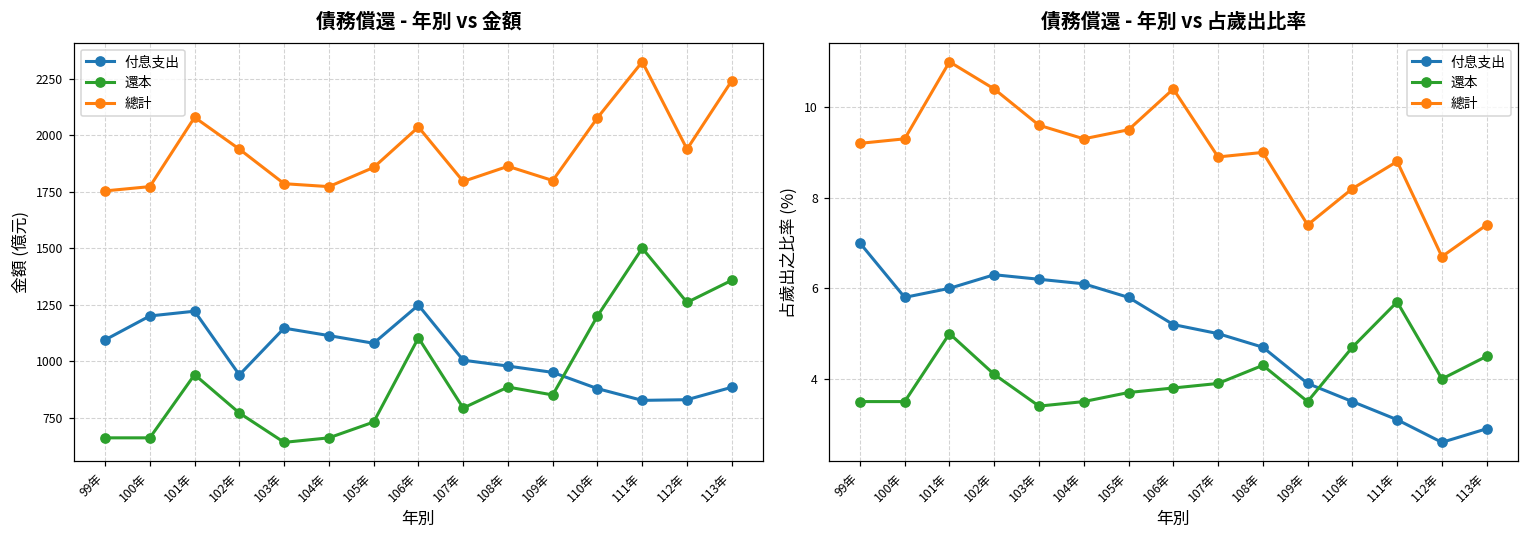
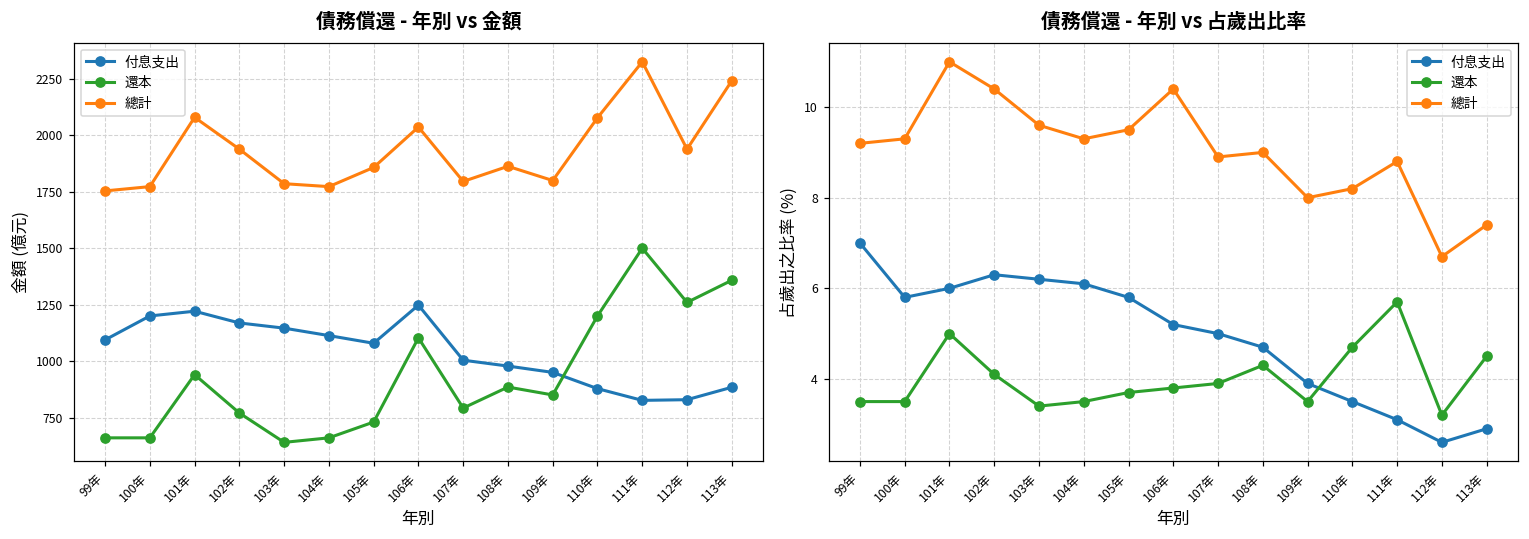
  {
    "債務償還 - 年別 vs 金額": {
      "付息支出": {
        "99年": 1090,
        "100年": 1200,
        "101年": 1220,
-       "102年": 940,
+       "102年": 1170,
        "103年": 1150,
        "104年": 1110,
        "105年": 1080,
        "106年": 1250,
        "107年": 1000,
        "108年": 980,
        "109年": 950,
        "110年": 880,
        "111年": 830,
        "112年": 830,
        "113年": 880
      },
      "還本": {
        "99年": 660,
        "100年": 660,
        "101年": 940,
        "102年": 770,
        "103年": 640,
        "104年": 660,
        "105年": 730,
        "106年": 1100,
        "107年": 790,
        "108年": 890,
        "109年": 850,
        "110年": 1200,
        "111年": 1500,
        "112年": 1260,
        "113年": 1360
      },
      "總計": {
        "99年": 1750,
        "100年": 1770,
        "101年": 2080,
        "102年": 1940,
        "103年": 1790,
        "104年": 1770,
        "105年": 1860,
        "106年": 2040,
        "107年": 1800,
        "108年": 1860,
        "109年": 1800,
        "110年": 2080,
        "111年": 2330,
        "112年": 1940,
        "113年": 2240
      }
    },
    "債務償還 - 年別 vs 占歲出比率": {
      "付息支出": {
        "99年": 7.0,
        "100年": 5.8,
        "101年": 6.0,
        "102年": 6.3,
        "103年": 6.2,
        "104年": 6.1,
        "105年": 5.8,
        "106年": 5.2,
        "107年": 5.0,
        "108年": 4.7,
        "109年": 3.9,
        "110年": 3.5,
        "111年": 3.1,
        "112年": 2.6,
        "113年": 2.9
      },
      "還本": {
        "99年": 3.5,
        "100年": 3.5,
        "101年": 5.0,
        "102年": 4.1,
        "103年": 3.4,
        "104年": 3.5,
        "105年": 3.7,
        "106年": 3.8,
        "107年": 3.9,
        "108年": 4.3,
        "109年": 3.5,
        "110年": 4.7,
        "111年": 5.7,
-       "112年": 4.0,
+       "112年": 3.2,
        "113年": 4.5
      },
      "總計": {
        "99年": 9.2,
        "100年": 9.3,
        "101年": 11.0,
        "102年": 10.4,
        "103年": 9.6,
        "104年": 9.3,
        "105年": 9.5,
        "106年": 10.4,
        "107年": 8.9,
        "108年": 9.0,
-       "109年": 7.4,
+       "109年": 8.0,
        "110年": 8.2,
        "111年": 8.8,
        "112年": 6.7,
        "113年": 7.4
      }
    }
  }
